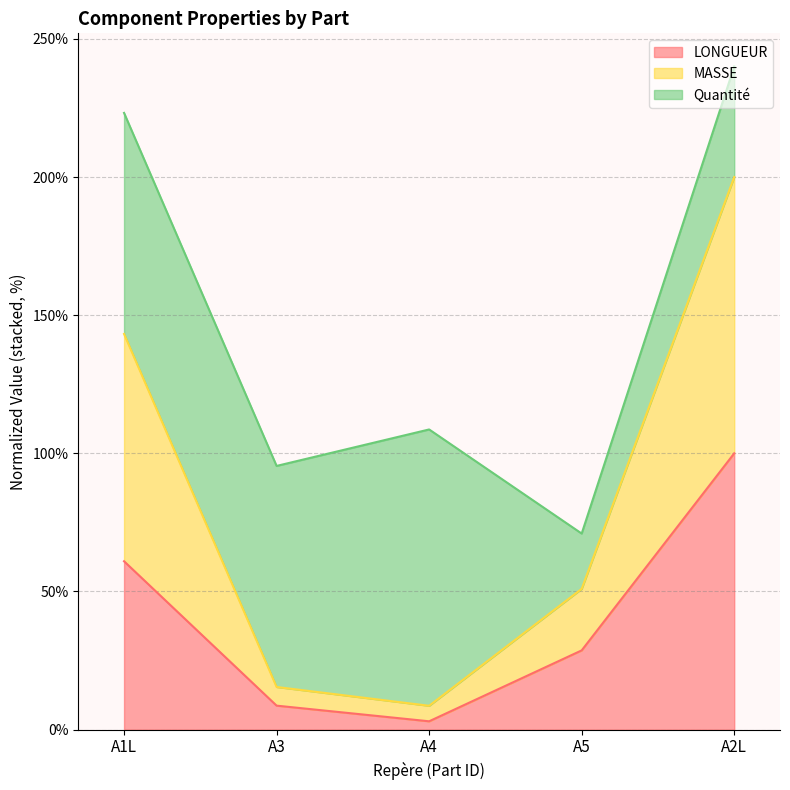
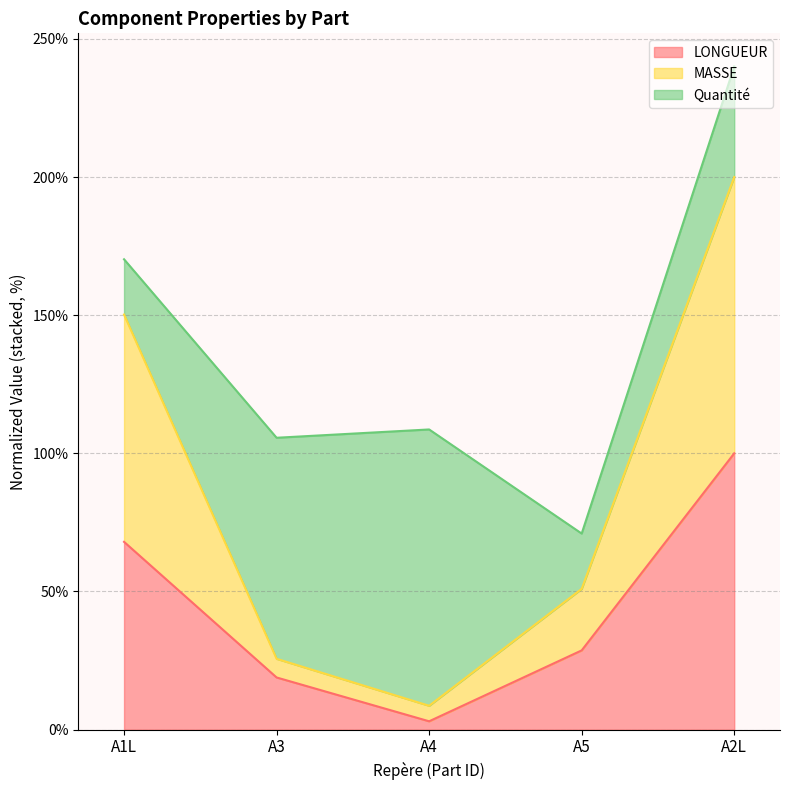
  {
    "LONGUEUR": {
-     "A1L": "61%",
-     "A3": "9%",
+     "A1L": "68%",
+     "A3": "19%",
      "A4": "3%",
      "A5": "29%",
      "A2L": "100%"
    },
    "MASSE": {
      "A1L": "82%",
      "A3": "7%",
      "A4": "6%",
      "A5": "22%",
      "A2L": "100%"
    },
    "Quantité": {
-     "A1L": "80%",
+     "A1L": "20%",
      "A3": "80%",
      "A4": "100%",
      "A5": "20%"
    }
  }
